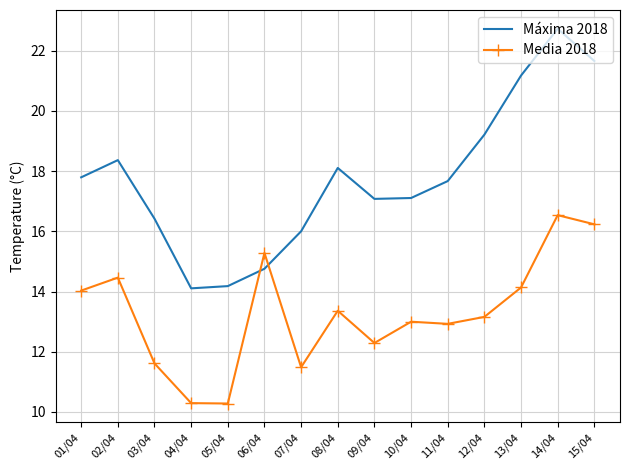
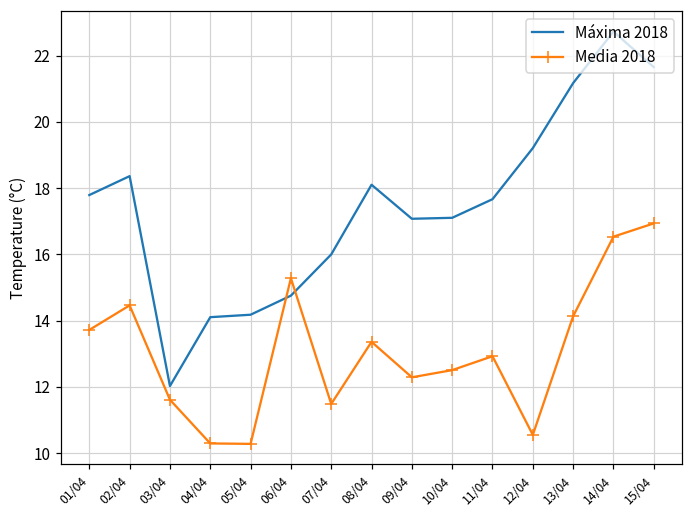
  {
    "Máxima 2018": {
      "01/04": 17.8,
      "02/04": 18.4,
-     "03/04": 16.4,
+     "03/04": 12.0,
      "04/04": 14.1,
      "05/04": 14.2,
      "06/04": 14.8,
      "07/04": 16.0,
      "08/04": 18.1,
      "09/04": 17.1,
      "10/04": 17.1,
      "11/04": 17.7,
      "12/04": 19.2,
      "13/04": 21.2
    },
    "Media 2018": {
-     "01/04": 14.0,
+     "01/04": 13.7,
      "02/04": 14.5,
      "03/04": 11.6,
      "04/04": 10.3,
      "05/04": 10.3,
      "06/04": 15.3,
      "07/04": 11.5,
      "08/04": 13.4,
      "09/04": 12.3,
-     "10/04": 13.0,
+     "10/04": 12.5,
      "11/04": 12.9,
-     "12/04": 13.2,
+     "12/04": 10.6,
      "13/04": 14.1,
      "14/04": 16.5,
-     "15/04": 16.2
+     "15/04": 16.9
    }
  }
